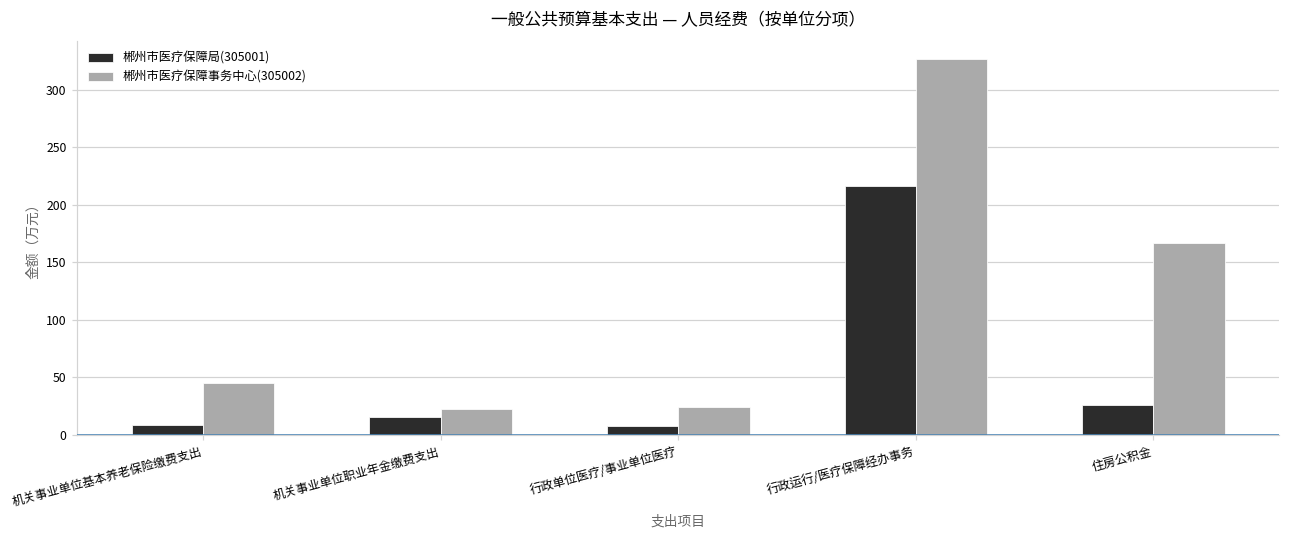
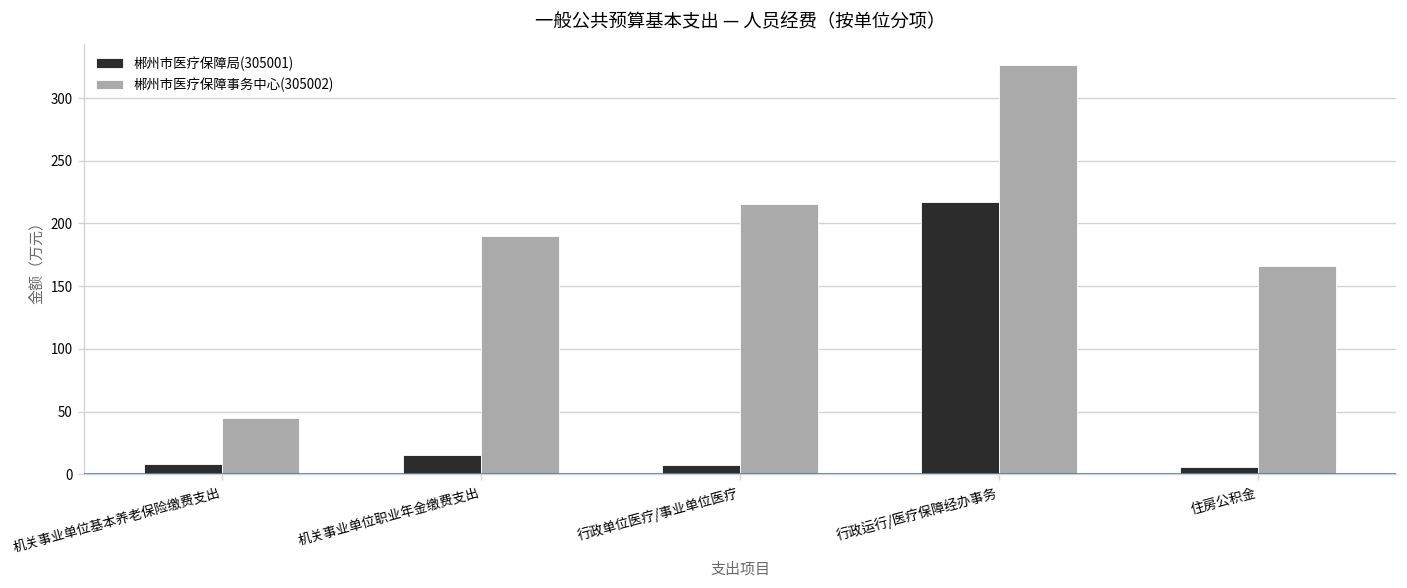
  {
    "郴州市医疗保障局(305001)": {
      "机关事业单位基本养老保险缴费支出": 8,
      "机关事业单位职业年金缴费支出": 15,
      "行政单位医疗/事业单位医疗": 8,
      "行政运行/医疗保障经办事务": 217,
-     "住房公积金": 26
+     "住房公积金": 6
    },
    "郴州市医疗保障事务中心(305002)": {
      "机关事业单位基本养老保险缴费支出": 45,
-     "机关事业单位职业年金缴费支出": 22,
-     "行政单位医疗/事业单位医疗": 24,
+     "机关事业单位职业年金缴费支出": 190,
+     "行政单位医疗/事业单位医疗": 215,
      "行政运行/医疗保障经办事务": 327,
      "住房公积金": 166
    }
  }
